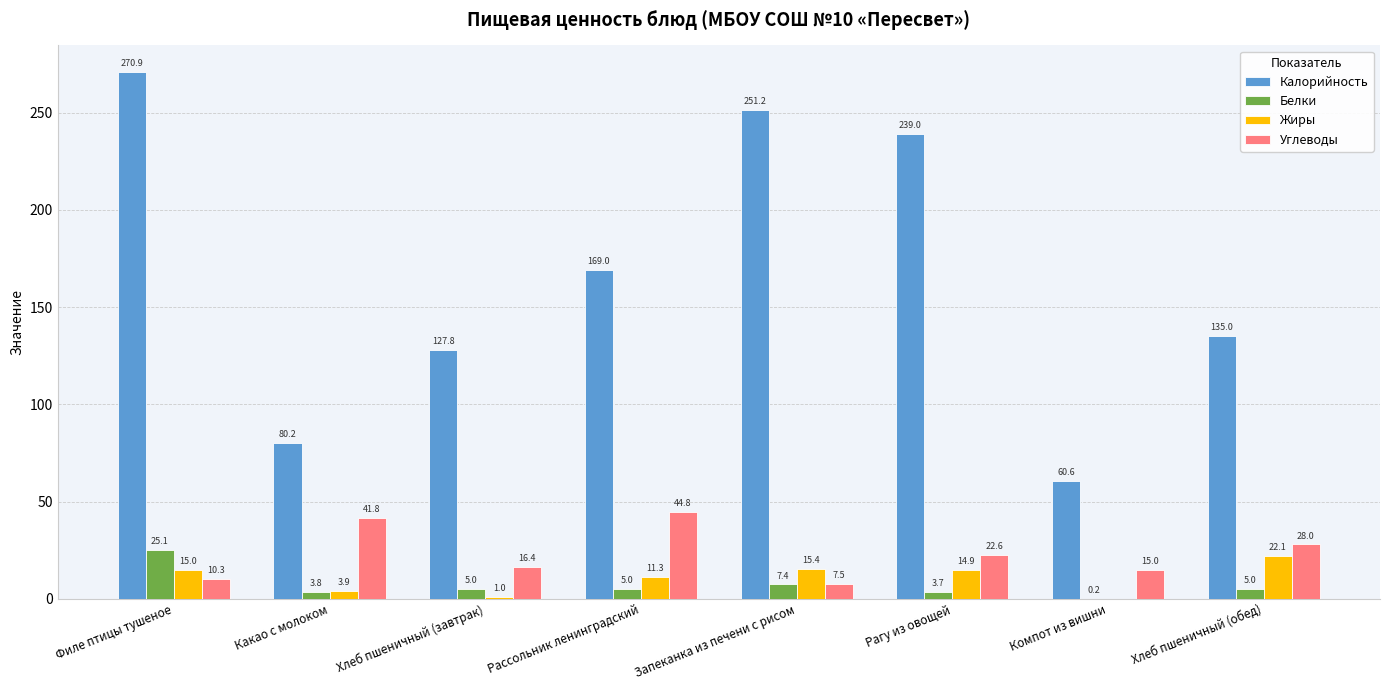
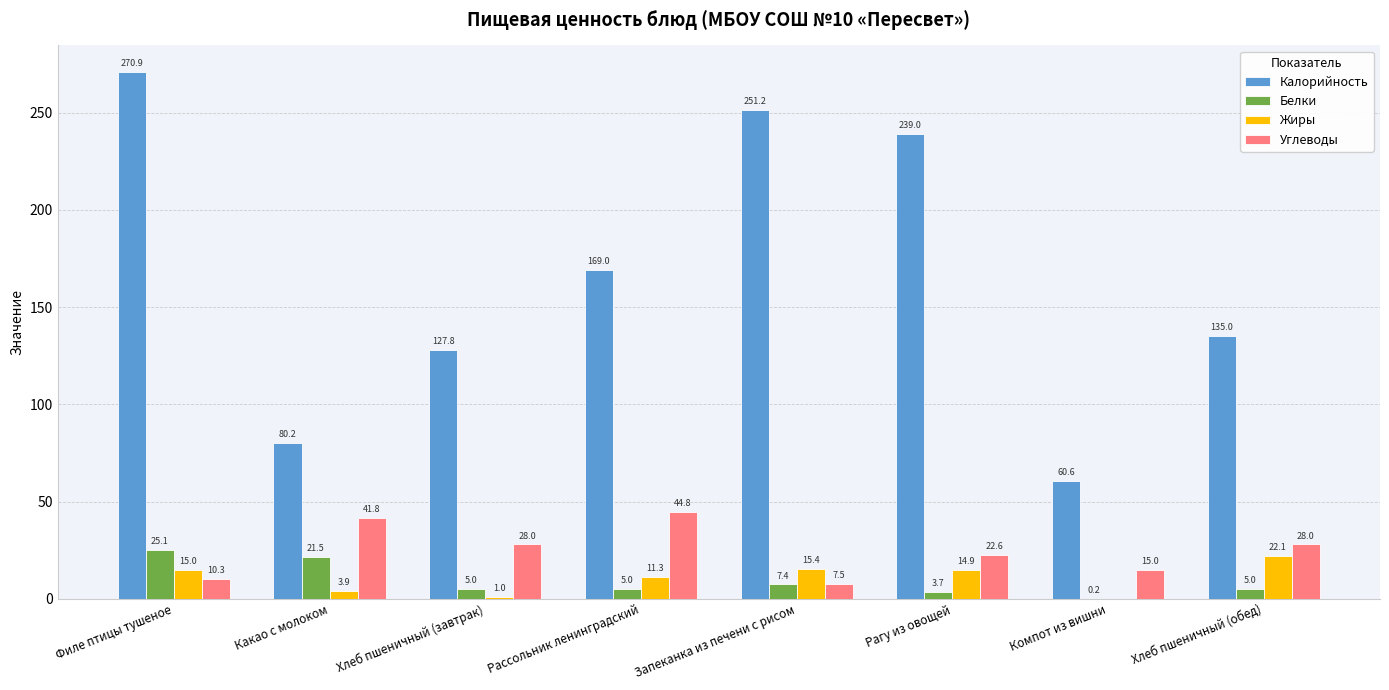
  {
    "Калорийность": {
      "Филе птицы тушеное": 270.9,
      "Какао с молоком": 80.2,
      "Хлеб пшеничный (завтрак)": 127.8,
      "Рассольник ленинградский": 169.0,
      "Запеканка из печени с рисом": 251.2,
      "Рагу из овощей": 239.0,
      "Компот из вишни": 60.6,
      "Хлеб пшеничный (обед)": 135.0
    },
    "Белки": {
      "Филе птицы тушеное": 25.1,
-     "Какао с молоком": 3.8,
+     "Какао с молоком": 21.5,
      "Хлеб пшеничный (завтрак)": 5.0,
      "Рассольник ленинградский": 5.0,
      "Запеканка из печени с рисом": 7.4,
      "Рагу из овощей": 3.7,
      "Компот из вишни": 0.2,
      "Хлеб пшеничный (обед)": 5.0
    },
    "Жиры": {
      "Филе птицы тушеное": 15.0,
      "Какао с молоком": 3.9,
      "Хлеб пшеничный (завтрак)": 1.0,
      "Рассольник ленинградский": 11.3,
      "Запеканка из печени с рисом": 15.4,
      "Рагу из овощей": 14.9,
      "Хлеб пшеничный (обед)": 22.1
    },
    "Углеводы": {
      "Филе птицы тушеное": 10.3,
      "Какао с молоком": 41.8,
-     "Хлеб пшеничный (завтрак)": 16.4,
+     "Хлеб пшеничный (завтрак)": 28.0,
      "Рассольник ленинградский": 44.8,
      "Запеканка из печени с рисом": 7.5,
      "Рагу из овощей": 22.6,
      "Компот из вишни": 15.0,
      "Хлеб пшеничный (обед)": 28.0
    }
  }
